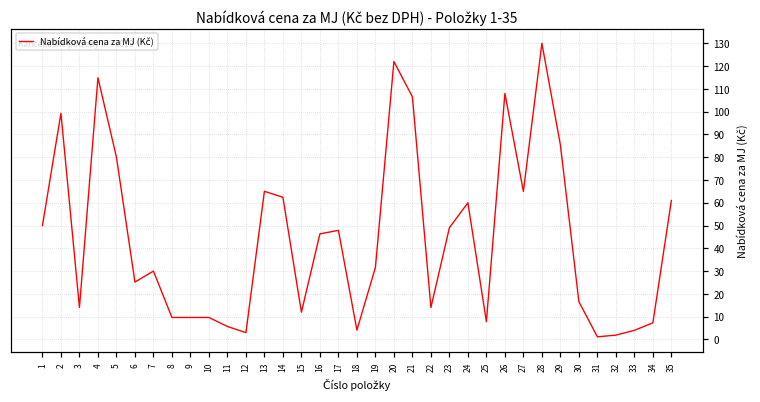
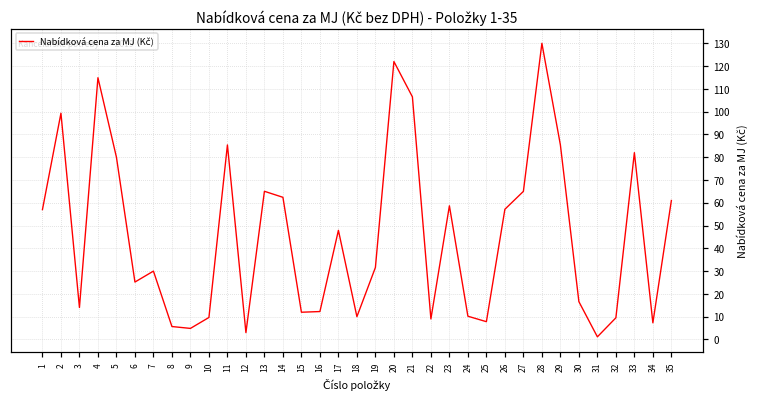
  {
-   "1": 50,
+   "1": 57,
    "2": 99,
    "3": 14,
    "4": 115,
    "5": 80,
    "6": 25,
    "7": 30,
-   "8": 10,
-   "9": 10,
+   "8": 6,
+   "9": 5,
    "10": 10,
-   "11": 6,
+   "11": 85,
    "12": 3,
    "13": 65,
    "14": 62,
    "15": 12,
-   "16": 46,
+   "16": 12,
    "17": 48,
-   "18": 4,
+   "18": 10,
    "19": 32,
    "20": 122,
    "21": 107,
-   "22": 14,
-   "23": 49,
-   "24": 60,
+   "22": 9,
+   "23": 59,
+   "24": 10,
    "25": 8,
-   "26": 108,
+   "26": 57,
    "27": 65,
    "28": 130,
    "29": 85,
    "30": 17,
    "31": 1,
-   "32": 2,
-   "33": 4,
+   "32": 10,
+   "33": 82,
    "34": 7,
    "35": 61
  }
